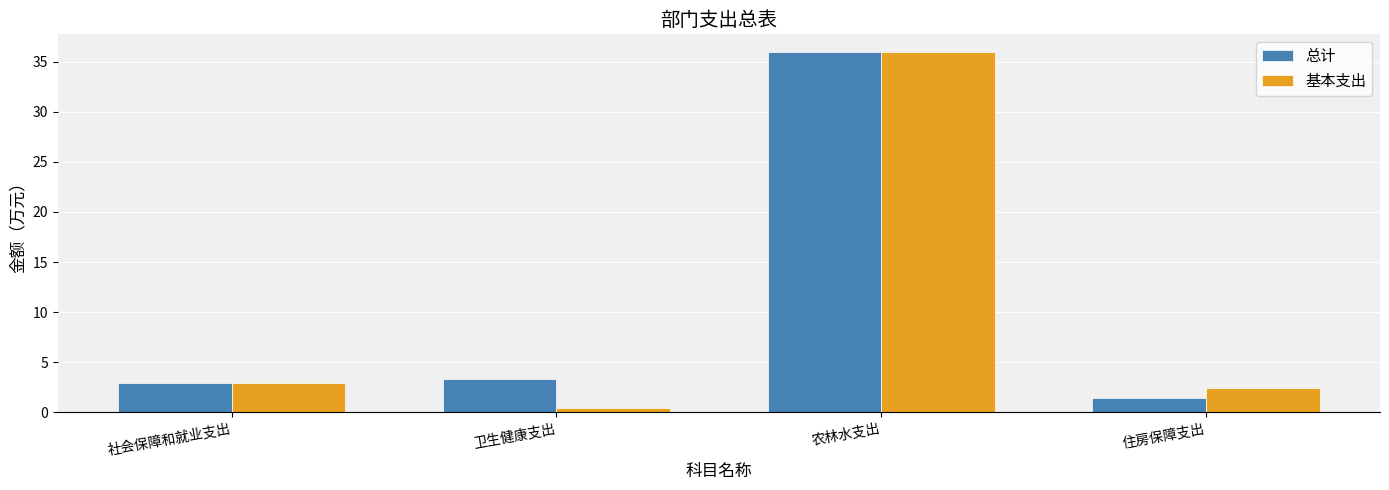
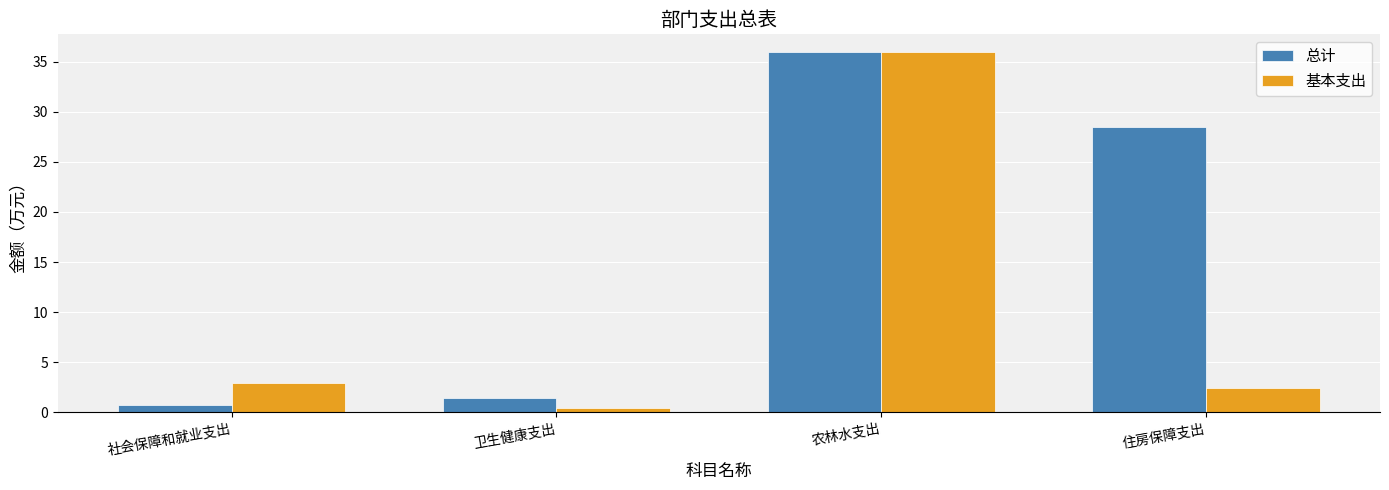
  {
    "总计": {
-     "社会保障和就业支出": 2.9,
-     "卫生健康支出": 3.3,
+     "社会保障和就业支出": 0.7,
+     "卫生健康支出": 1.5,
      "农林水支出": 35.9,
-     "住房保障支出": 1.5
+     "住房保障支出": 28.5
    },
    "基本支出": {
      "社会保障和就业支出": 2.9,
      "卫生健康支出": 0.4,
      "农林水支出": 35.9,
      "住房保障支出": 2.5
    }
  }
